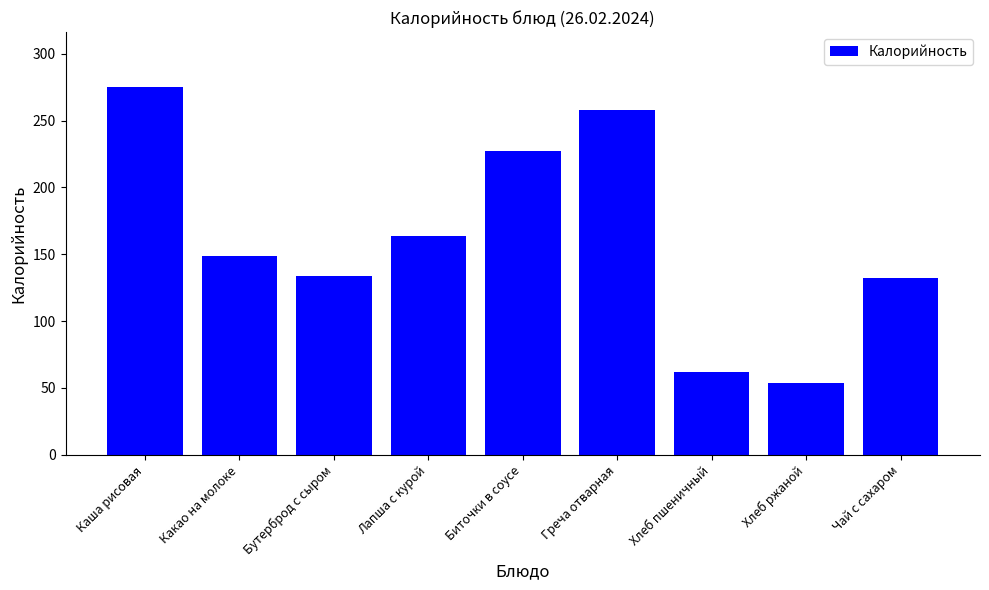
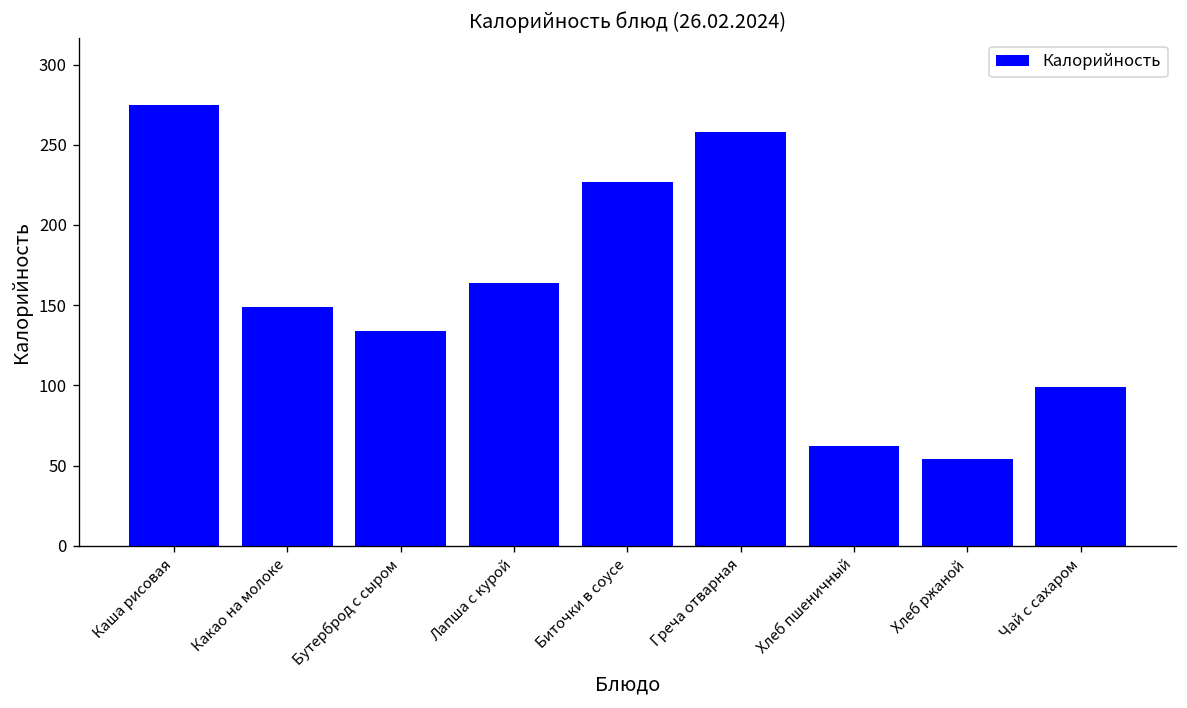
  {
    "Каша рисовая": 275,
    "Какао на молоке": 149,
    "Бутерброд с сыром": 134,
    "Лапша с курой": 164,
    "Биточки в соусе": 227,
    "Греча отварная": 258,
    "Хлеб пшеничный": 62,
    "Хлеб ржаной": 54,
-   "Чай с сахаром": 132
+   "Чай с сахаром": 99
  }
